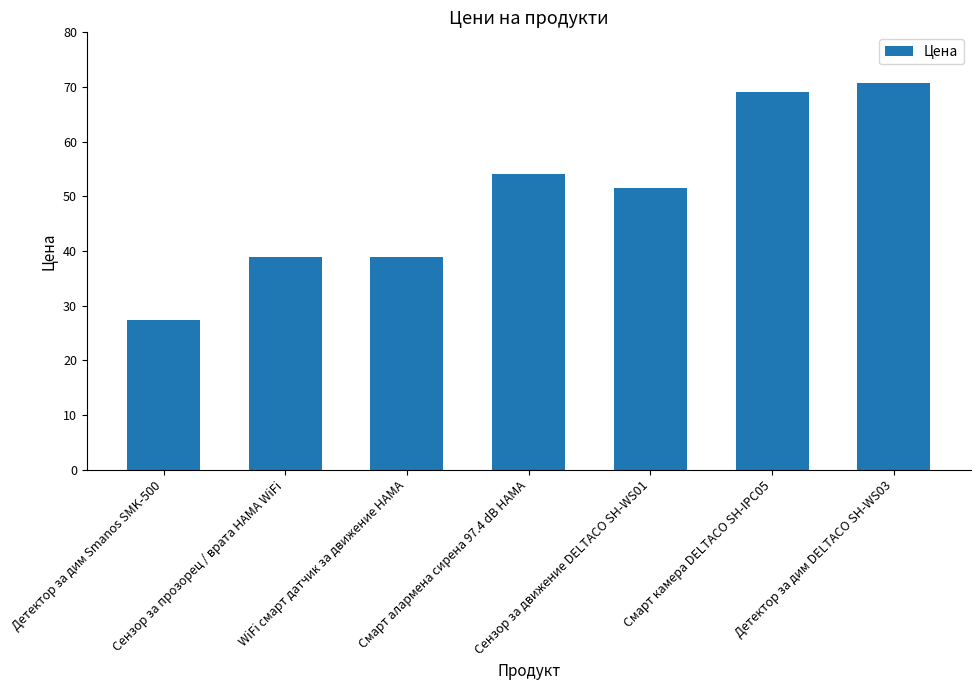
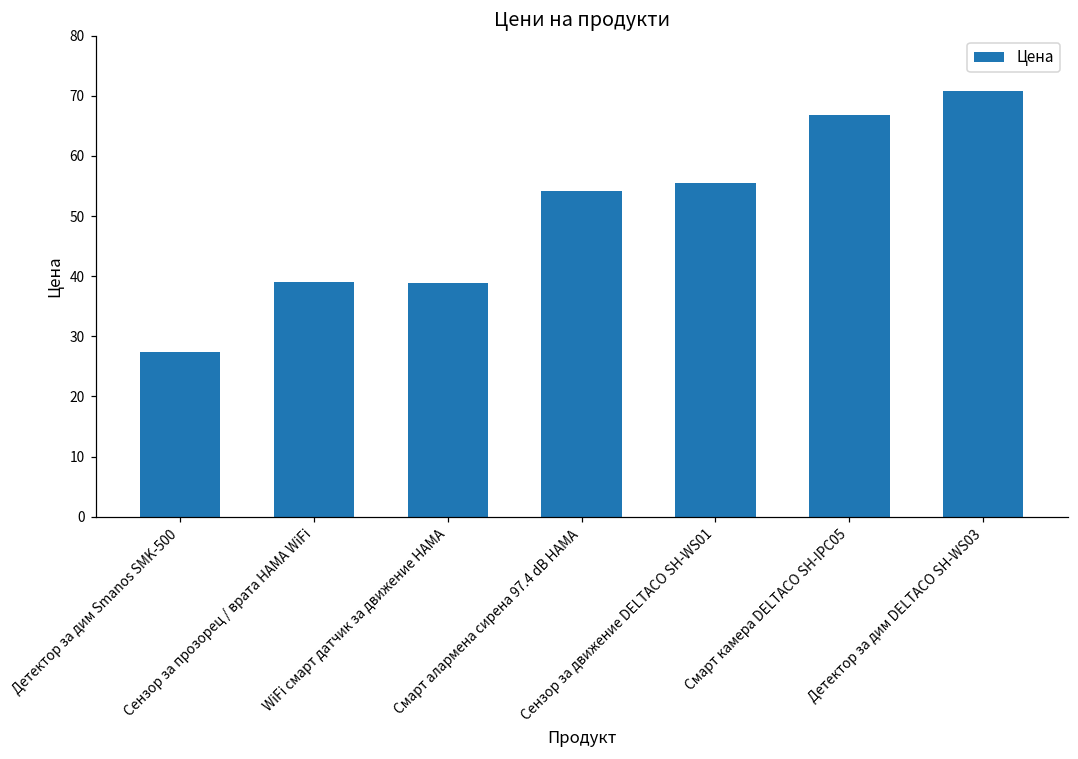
  {
    "Детектор за дим Smanos SMK-500": 27,
    "Сензор за прозорец / врата HAMA WiFi": 39,
    "WiFi смарт датчик за движение HAMA": 39,
    "Смарт алармена сирена 97.4 dB HAMA": 54,
-   "Сензор за движение DELTACO SH-WS01": 52,
-   "Смарт камера DELTACO SH-IPC05": 69,
+   "Сензор за движение DELTACO SH-WS01": 56,
+   "Смарт камера DELTACO SH-IPC05": 67,
    "Детектор за дим DELTACO SH-WS03": 71
  }
